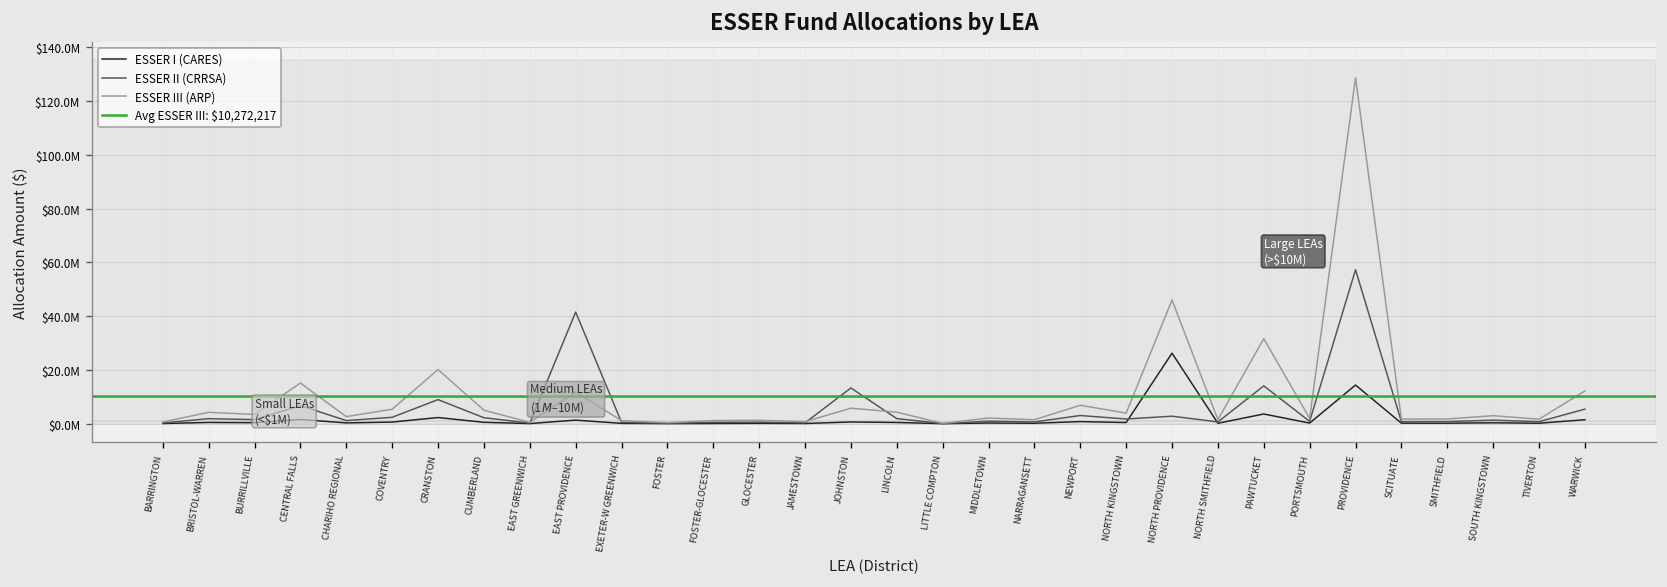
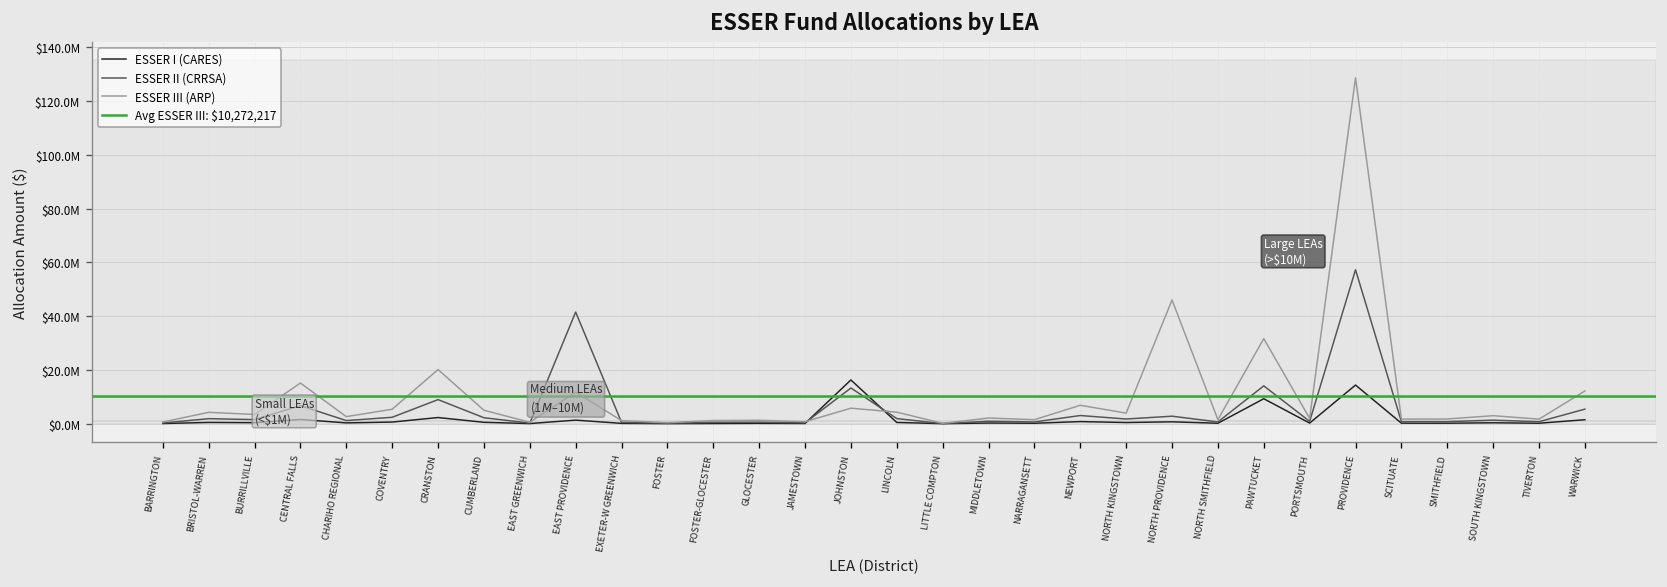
  {
    "ESSER I (CARES)": {
      "BRISTOL-WARREN": "$0",
      "COVENTRY": "$1000000",
      "CRANSTON": "$2000000",
      "CUMBERLAND": "$1000000",
      "EAST PROVIDENCE": "$1000000",
-     "JOHNSTON": "$1000000",
+     "JOHNSTON": "$16000000",
      "LINCOLN": "$0",
      "NEWPORT": "$1000000",
      "NORTH KINGSTOWN": "$0",
-     "NORTH PROVIDENCE": "$26000000",
-     "PAWTUCKET": "$4000000",
+     "NORTH PROVIDENCE": "$1000000",
+     "PAWTUCKET": "$9000000",
      "PROVIDENCE": "$14000000",
      "WARWICK": "$1000000"
    },
    "ESSER II (CRRSA)": {
      "BRISTOL-WARREN": "$2000000",
      "COVENTRY": "$2000000",
      "CRANSTON": "$9000000",
      "CUMBERLAND": "$2000000",
      "EAST PROVIDENCE": "$42000000",
      "JOHNSTON": "$13000000",
      "LINCOLN": "$2000000",
      "NEWPORT": "$3000000",
      "NORTH KINGSTOWN": "$2000000",
      "NORTH PROVIDENCE": "$3000000",
      "PAWTUCKET": "$14000000",
      "PROVIDENCE": "$57000000",
      "WARWICK": "$5000000"
    },
    "ESSER III (ARP)": {
      "BRISTOL-WARREN": "$4000000",
      "CENTRAL FALLS": "$15000000",
      "CHARIHO REGIONAL": "$3000000",
      "COVENTRY": "$5000000",
      "CRANSTON": "$20000000",
      "CUMBERLAND": "$5000000",
      "JOHNSTON": "$6000000",
      "LINCOLN": "$4000000",
      "MIDDLETOWN": "$2000000",
      "NEWPORT": "$7000000",
      "NORTH KINGSTOWN": "$4000000",
      "NORTH PROVIDENCE": "$46000000",
      "PAWTUCKET": "$32000000",
      "PROVIDENCE": "$129000000",
      "SOUTH KINGSTOWN": "$3000000",
      "WARWICK": "$12000000"
    }
  }
